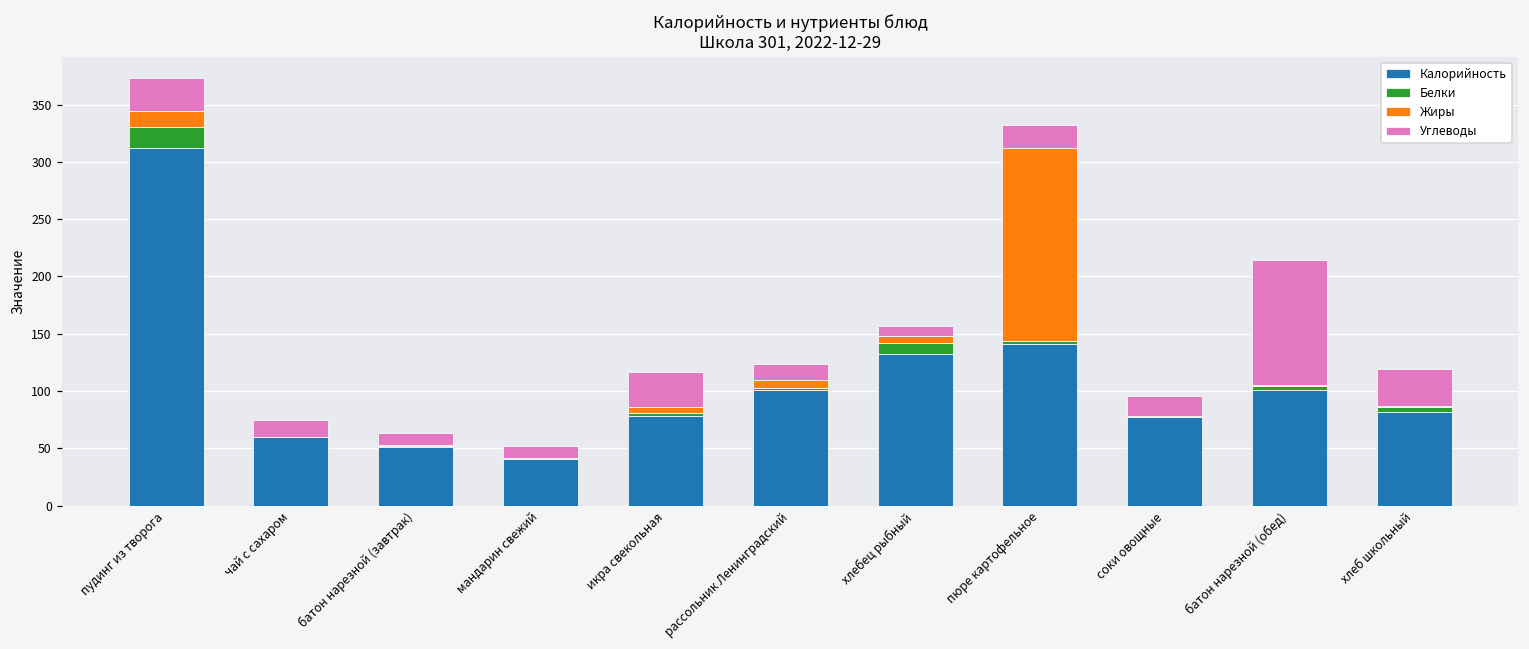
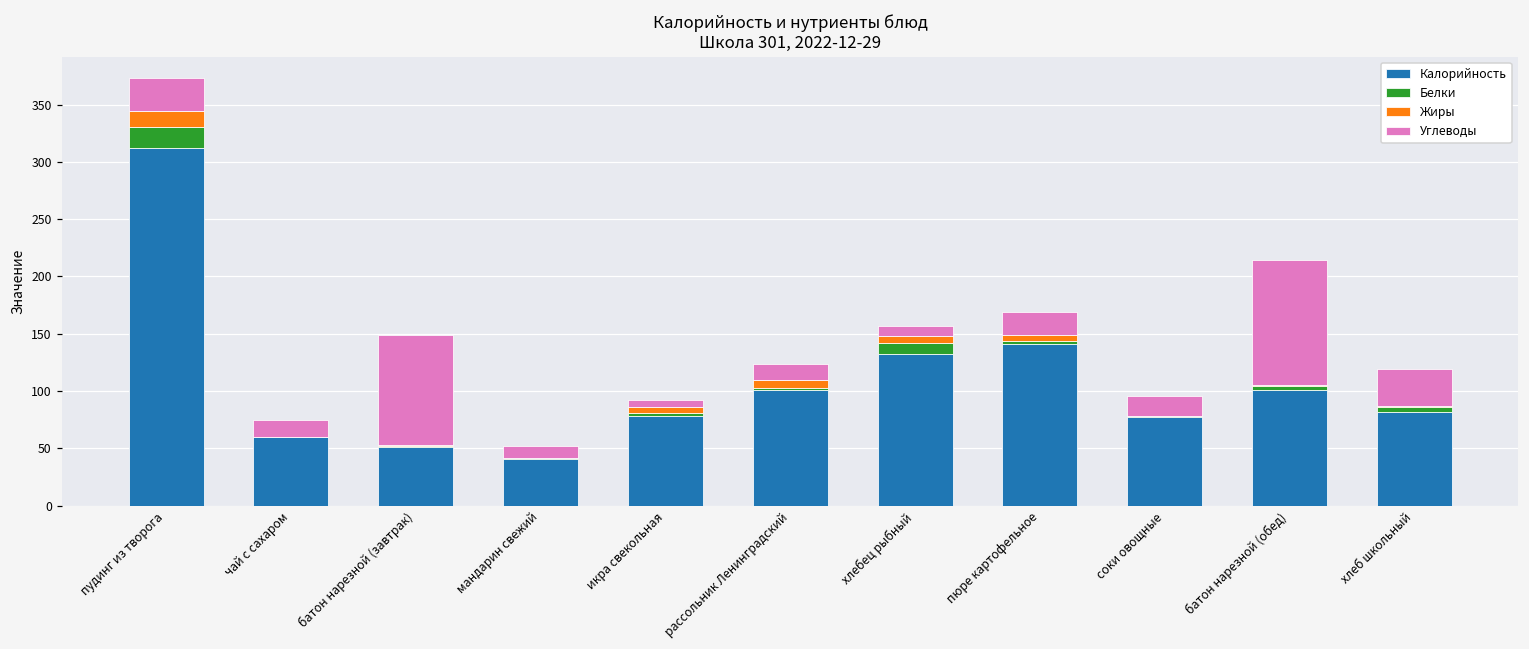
  {
    "Калорийность": {
      "пудинг из творога": 312,
      "чай с сахаром": 60,
      "батон нарезной (завтрак)": 51,
      "мандарин свежий": 41,
      "икра свекольная": 78,
      "рассольник Ленинградский": 101,
      "хлебец рыбный": 132,
      "пюре картофельное": 141,
      "соки овощные": 77,
      "батон нарезной (обед)": 101,
      "хлеб школьный": 82
    },
    "Белки": {
      "пудинг из творога": 18,
      "чай с сахаром": 0,
      "икра свекольная": 3,
      "хлебец рыбный": 10,
      "пюре картофельное": 3,
      "батон нарезной (обед)": 3,
      "хлеб школьный": 4
    },
    "Жиры": {
      "пудинг из творога": 14,
      "чай с сахаром": 0,
      "мандарин свежий": 0,
      "икра свекольная": 5,
      "рассольник Ленинградский": 7,
      "хлебец рыбный": 6,
-     "пюре картофельное": 168,
+     "пюре картофельное": 5,
      "соки овощные": 0
    },
    "Углеводы": {
      "пудинг из творога": 29,
      "чай с сахаром": 15,
-     "батон нарезной (завтрак)": 10,
+     "батон нарезной (завтрак)": 96,
      "мандарин свежий": 10,
-     "икра свекольная": 31,
+     "икра свекольная": 6,
      "рассольник Ленинградский": 14,
      "хлебец рыбный": 9,
      "пюре картофельное": 20,
      "соки овощные": 18,
      "батон нарезной (обед)": 109,
      "хлеб школьный": 32
    }
  }
